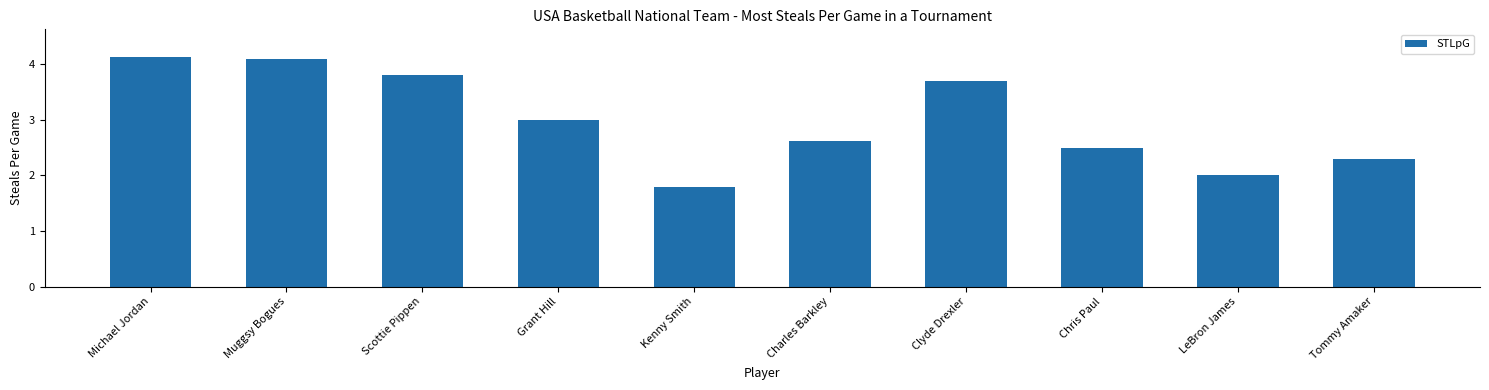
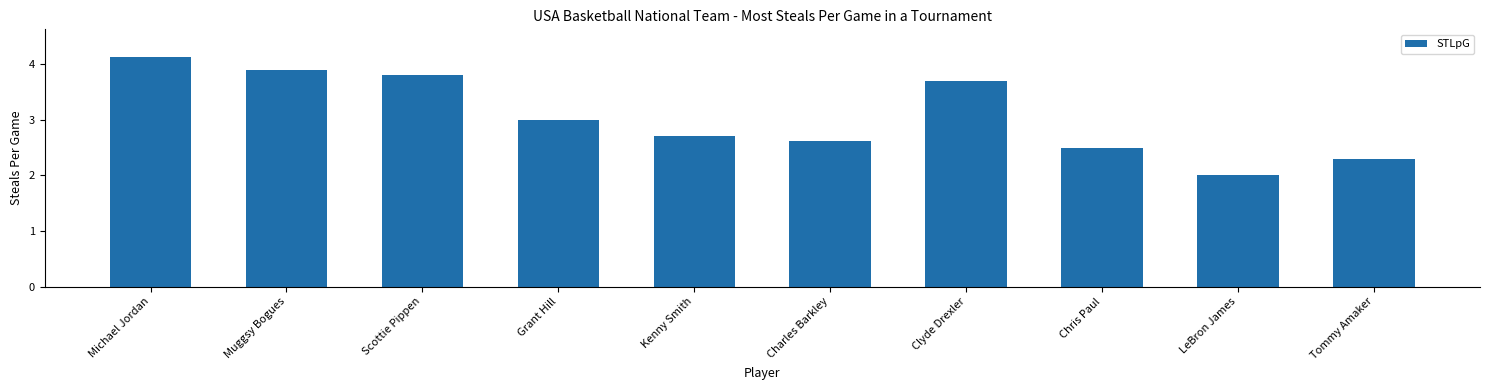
  {
    "Michael Jordan": 4.1,
-   "Muggsy Bogues": 4.1,
+   "Muggsy Bogues": 3.9,
    "Scottie Pippen": 3.8,
    "Grant Hill": 3.0,
-   "Kenny Smith": 1.8,
+   "Kenny Smith": 2.7,
    "Charles Barkley": 2.6,
    "Clyde Drexler": 3.7,
    "Chris Paul": 2.5,
    "LeBron James": 2.0,
    "Tommy Amaker": 2.3
  }
